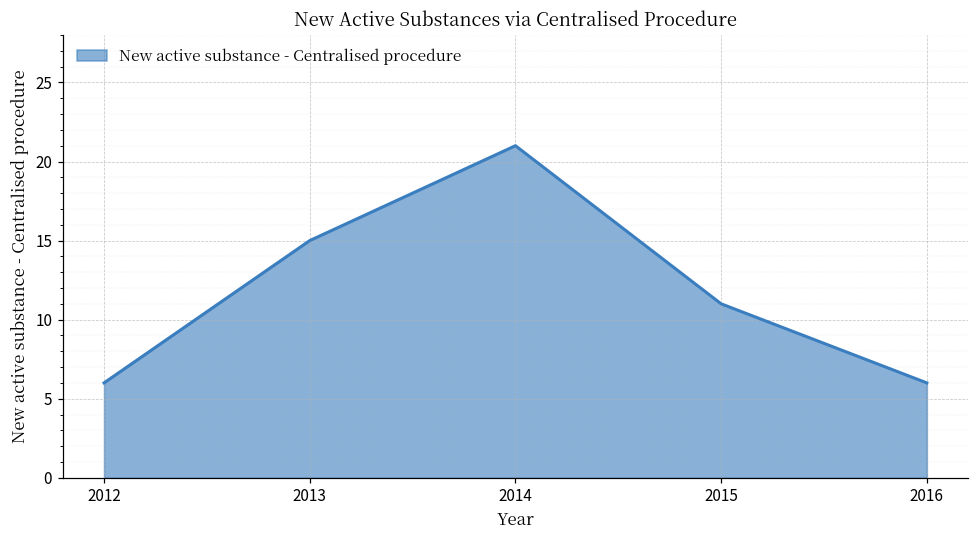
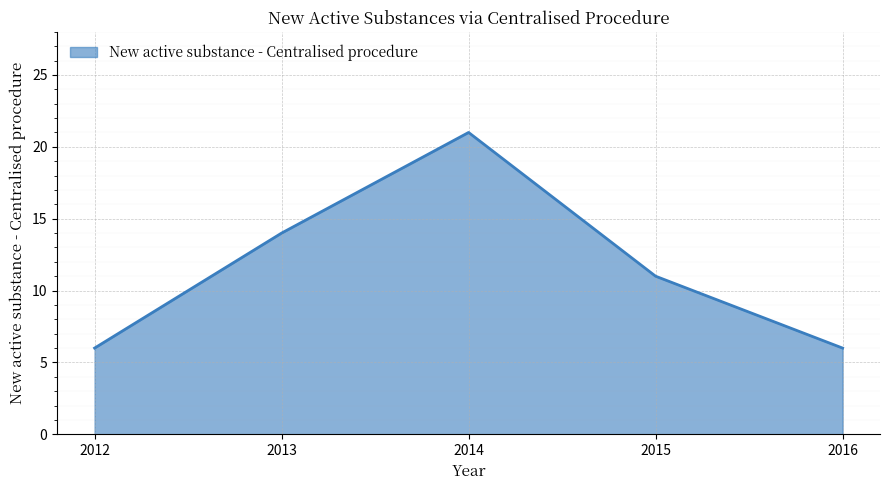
  {
    "2012": 6,
-   "2013": 15,
+   "2013": 14,
    "2014": 21,
    "2015": 11,
    "2016": 6
  }
